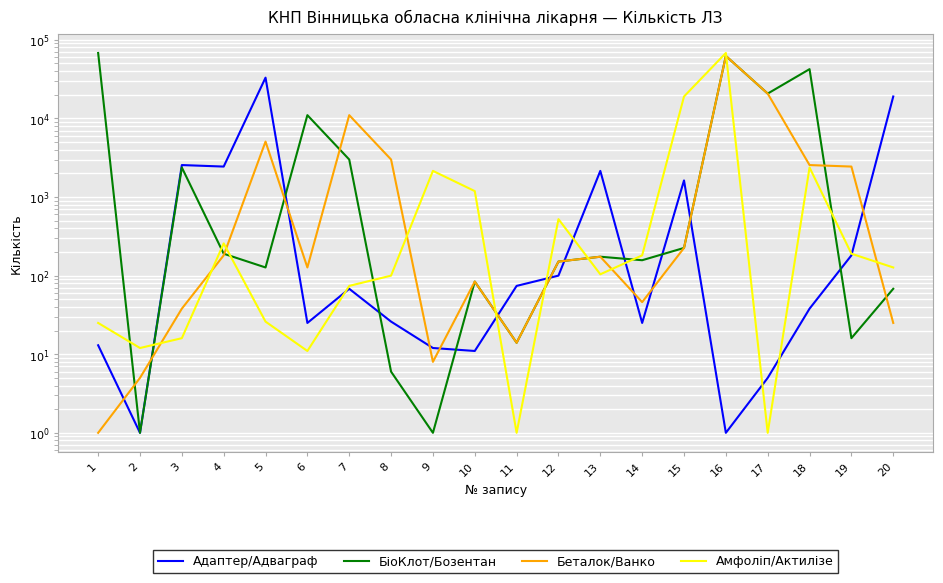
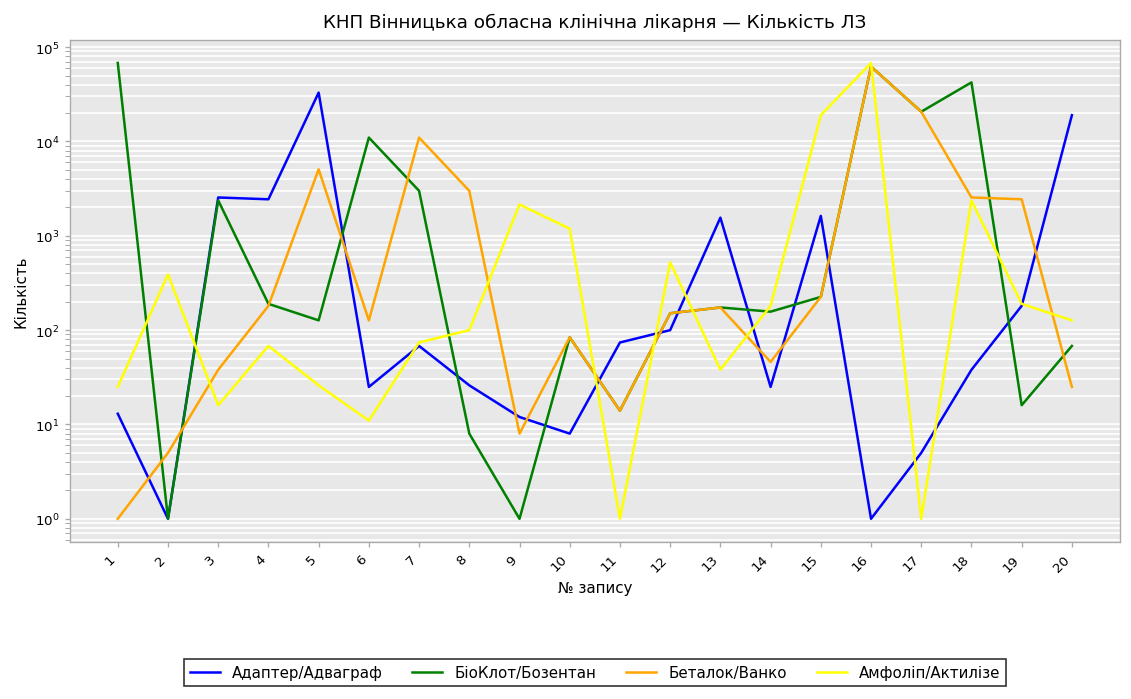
  {
    "Адаптер/Адваграф": {
      "1": 13,
      "4": 2400,
      "5": 33000,
      "6": 25,
      "7": 70,
      "8": 26,
      "9": 12,
-     "10": 11,
+     "10": 8,
      "11": 70,
      "12": 100,
-     "13": 2200,
+     "13": 1600,
      "14": 25,
      "15": 1600,
      "16": 1,
      "17": 5,
      "18": 40,
      "20": 19000
    },
    "БіоКлот/Бозентан": {
      "1": 70000,
      "5": 130,
      "6": 11000,
      "7": 3000,
-     "8": 6,
+     "8": 8,
      "9": 1,
      "14": 160,
      "18": 40000,
      "19": 16,
      "20": 70
    },
    "Беталок/Ванко": {
      "1": 1,
      "2": 5,
      "3": 40,
      "5": 5000,
      "6": 130,
      "7": 11000,
      "8": 3000,
      "9": 8,
      "14": 50,
      "19": 2400,
      "20": 25
    },
    "Амфоліп/Актилізе": {
      "1": 25,
-     "2": 12,
+     "2": 400,
      "3": 16,
-     "4": 260,
+     "4": 70,
      "5": 26,
      "6": 11,
      "7": 70,
      "8": 100,
      "9": 2200,
      "10": 1200,
      "11": 1,
      "12": 500,
-     "13": 100,
+     "13": 40,
      "14": 180,
      "15": 19000,
      "16": 70000,
      "17": 1,
      "20": 130
    }
  }
